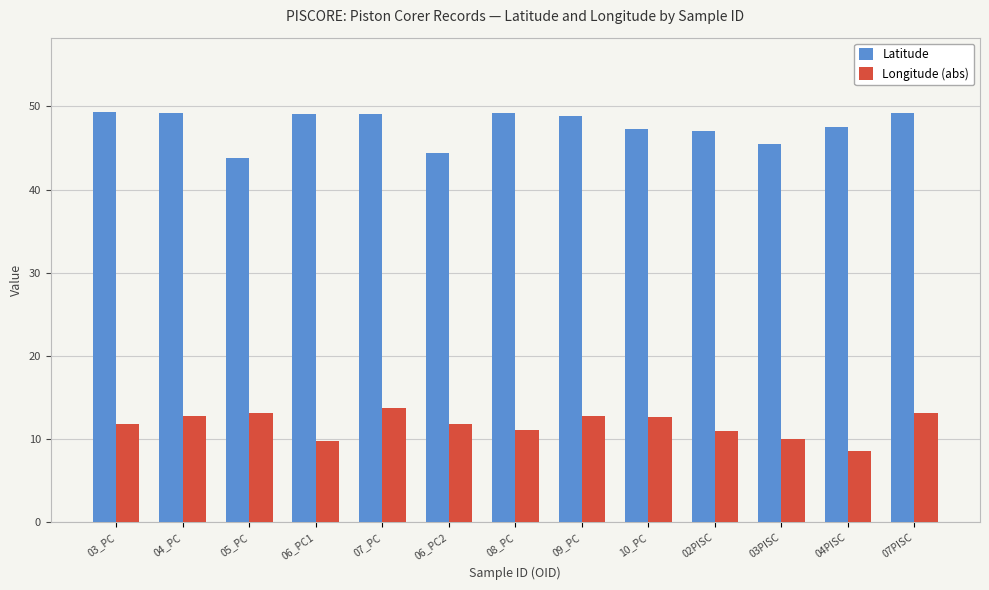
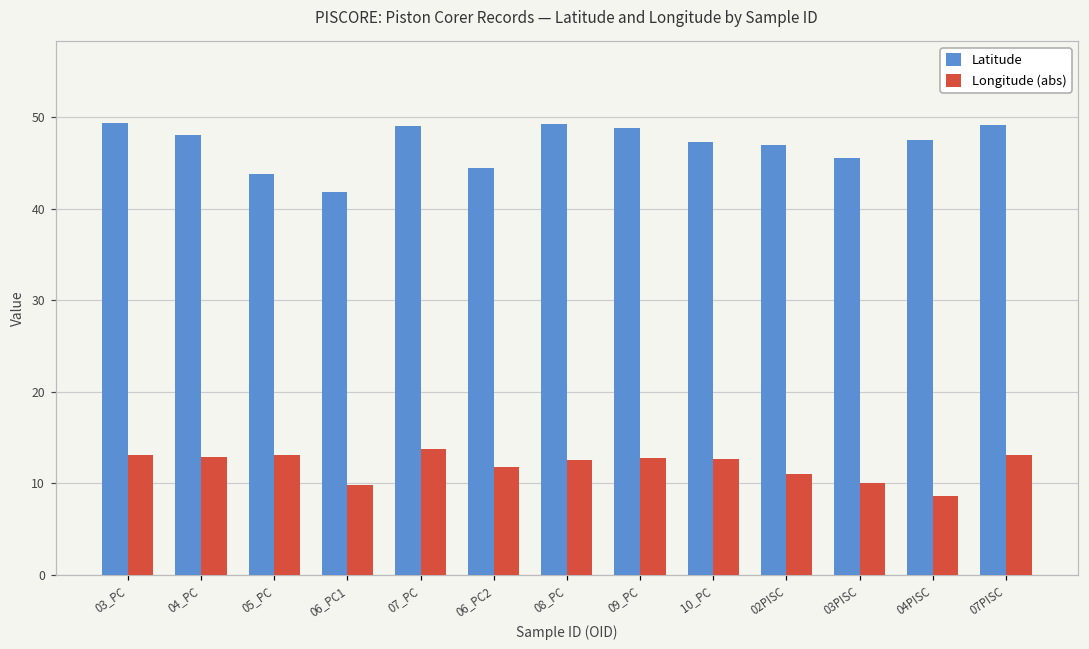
  {
    "Latitude": {
      "03_PC": 49,
-     "04_PC": 49,
+     "04_PC": 48,
      "05_PC": 44,
-     "06_PC1": 49,
+     "06_PC1": 42,
      "07_PC": 49,
      "06_PC2": 44,
      "08_PC": 49,
      "09_PC": 49,
      "10_PC": 47,
      "02PISC": 47,
      "03PISC": 46,
      "04PISC": 48,
      "07PISC": 49
    },
    "Longitude (abs)": {
-     "03_PC": 12,
+     "03_PC": 13,
      "04_PC": 13,
      "05_PC": 13,
      "06_PC1": 10,
      "07_PC": 14,
      "06_PC2": 12,
-     "08_PC": 11,
+     "08_PC": 13,
      "09_PC": 13,
      "10_PC": 13,
      "02PISC": 11,
      "03PISC": 10,
      "04PISC": 9,
      "07PISC": 13
    }
  }
